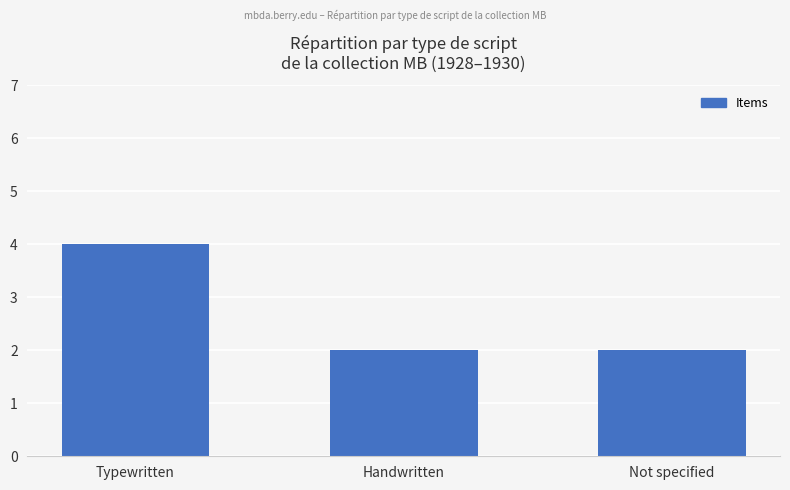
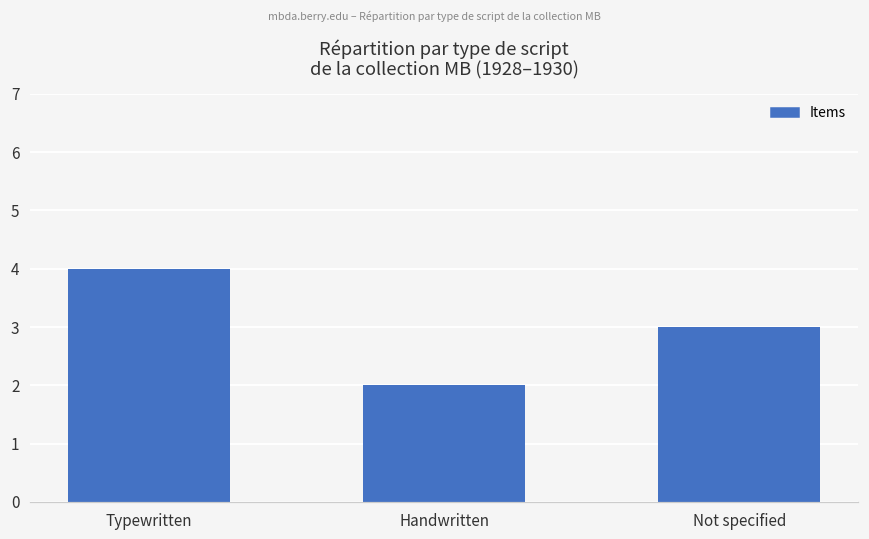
  {
    "Typewritten": 4,
    "Handwritten": 2,
-   "Not specified": 2
+   "Not specified": 3
  }
